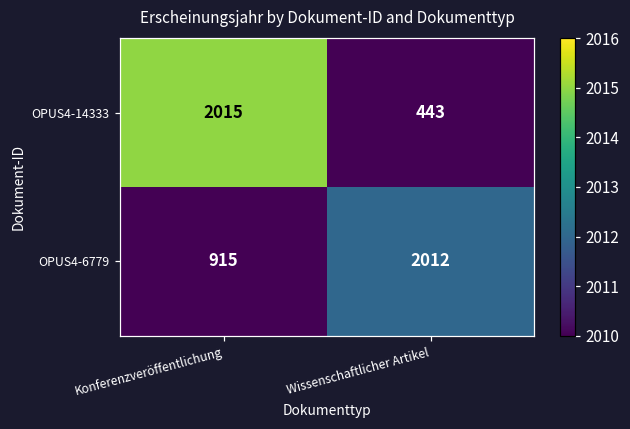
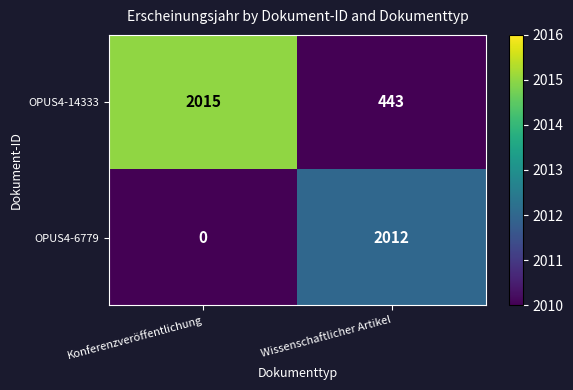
  {
    "OPUS4-14333": {
      "Konferenzveröffentlichung": 2015,
      "Wissenschaftlicher Artikel": 443
    },
    "OPUS4-6779": {
-     "Konferenzveröffentlichung": 915,
+     "Konferenzveröffentlichung": 0,
      "Wissenschaftlicher Artikel": 2012
    }
  }
